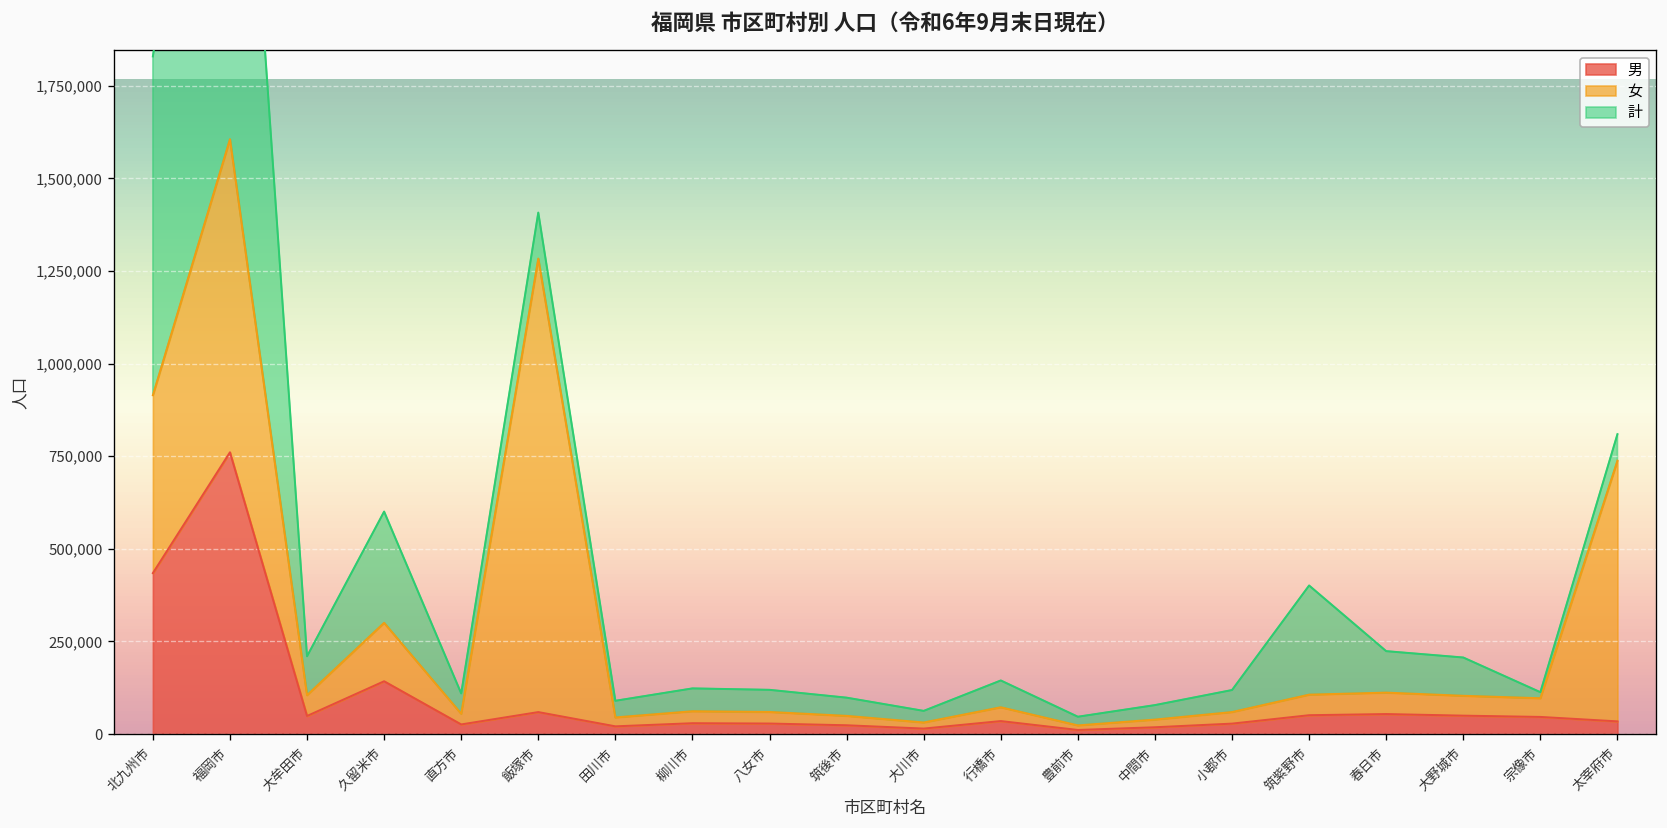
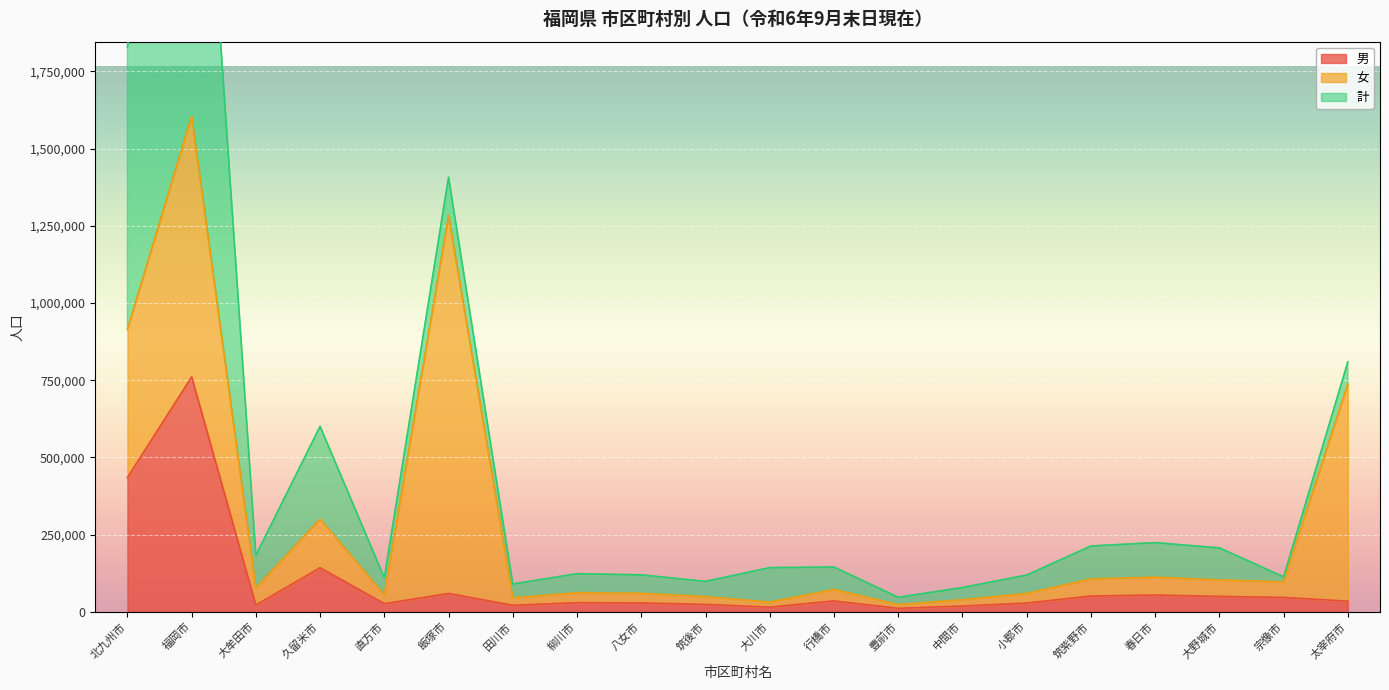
  {
    "男": {
      "北九州市": "430,000",
      "福岡市": "760,000",
-     "大牟田市": "50,000",
+     "大牟田市": "20,000",
      "久留米市": "140,000",
      "直方市": "30,000",
      "飯塚市": "60,000",
      "田川市": "20,000",
      "柳川市": "30,000",
      "八女市": "30,000",
      "筑後市": "20,000",
      "大川市": "10,000",
      "行橋市": "40,000",
      "豊前市": "10,000",
      "中間市": "20,000",
      "小郡市": "30,000",
      "筑紫野市": "50,000",
      "春日市": "50,000",
      "大野城市": "50,000",
      "宗像市": "50,000",
      "太宰府市": "30,000"
    },
    "女": {
      "北九州市": "480,000",
      "福岡市": "840,000",
      "大牟田市": "60,000",
      "久留米市": "160,000",
      "直方市": "30,000",
      "飯塚市": "1,220,000",
      "田川市": "20,000",
      "柳川市": "30,000",
      "八女市": "30,000",
      "筑後市": "30,000",
      "大川市": "20,000",
      "行橋市": "40,000",
      "豊前市": "10,000",
      "中間市": "20,000",
      "小郡市": "30,000",
      "筑紫野市": "60,000",
      "春日市": "60,000",
      "大野城市": "50,000",
      "宗像市": "50,000",
      "太宰府市": "700,000"
    },
    "計": {
      "北九州市": "910,000",
      "大牟田市": "100,000",
      "久留米市": "300,000",
      "直方市": "50,000",
      "飯塚市": "120,000",
      "田川市": "40,000",
      "柳川市": "60,000",
      "八女市": "60,000",
      "筑後市": "50,000",
-     "大川市": "30,000",
+     "大川市": "110,000",
      "行橋市": "70,000",
      "豊前市": "20,000",
      "中間市": "40,000",
      "小郡市": "60,000",
-     "筑紫野市": "290,000",
+     "筑紫野市": "110,000",
      "春日市": "110,000",
      "大野城市": "100,000",
      "宗像市": "20,000",
      "太宰府市": "70,000"
    }
  }
